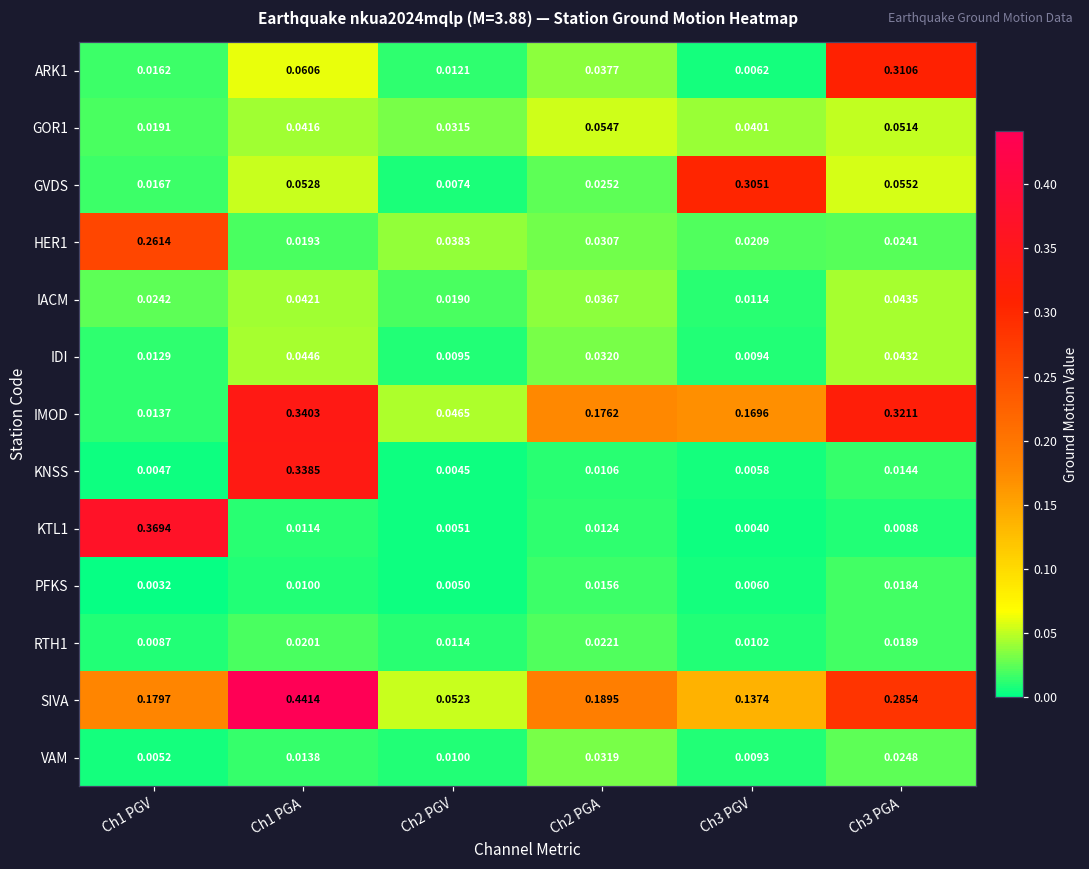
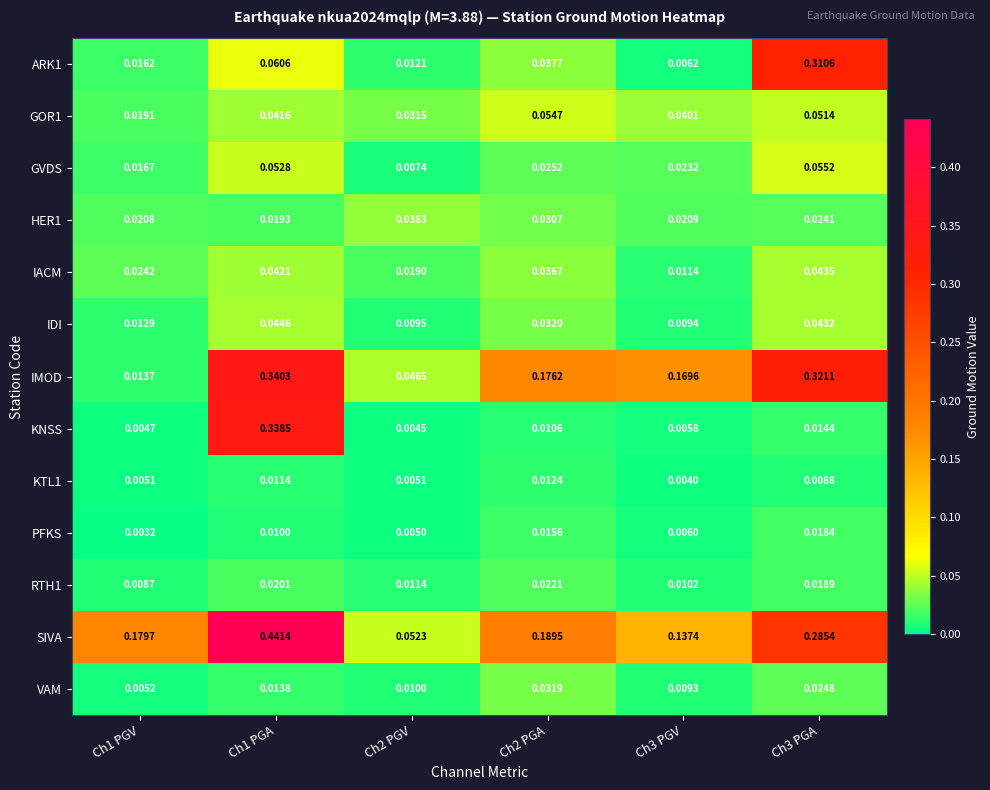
  {
    "ARK1": {
      "Ch1 PGV": 0.0162,
      "Ch1 PGA": 0.0606,
      "Ch2 PGV": 0.0121,
      "Ch2 PGA": 0.0377,
      "Ch3 PGV": 0.0062,
      "Ch3 PGA": 0.3106
    },
    "GOR1": {
      "Ch1 PGV": 0.0191,
      "Ch1 PGA": 0.0416,
      "Ch2 PGV": 0.0315,
      "Ch2 PGA": 0.0547,
      "Ch3 PGV": 0.0401,
      "Ch3 PGA": 0.0514
    },
    "GVDS": {
      "Ch1 PGV": 0.0167,
      "Ch1 PGA": 0.0528,
      "Ch2 PGV": 0.0074,
      "Ch2 PGA": 0.0252,
-     "Ch3 PGV": 0.3051,
+     "Ch3 PGV": 0.0232,
      "Ch3 PGA": 0.0552
    },
    "HER1": {
-     "Ch1 PGV": 0.2614,
+     "Ch1 PGV": 0.0208,
      "Ch1 PGA": 0.0193,
      "Ch2 PGV": 0.0383,
      "Ch2 PGA": 0.0307,
      "Ch3 PGV": 0.0209,
      "Ch3 PGA": 0.0241
    },
    "IACM": {
      "Ch1 PGV": 0.0242,
      "Ch1 PGA": 0.0421,
      "Ch2 PGV": 0.0190,
      "Ch2 PGA": 0.0367,
      "Ch3 PGV": 0.0114,
      "Ch3 PGA": 0.0435
    },
    "IDI": {
      "Ch1 PGV": 0.0129,
      "Ch1 PGA": 0.0446,
      "Ch2 PGV": 0.0095,
      "Ch2 PGA": 0.0320,
      "Ch3 PGV": 0.0094,
      "Ch3 PGA": 0.0432
    },
    "IMOD": {
      "Ch1 PGV": 0.0137,
      "Ch1 PGA": 0.3403,
      "Ch2 PGV": 0.0465,
      "Ch2 PGA": 0.1762,
      "Ch3 PGV": 0.1696,
      "Ch3 PGA": 0.3211
    },
    "KNSS": {
      "Ch1 PGV": 0.0047,
      "Ch1 PGA": 0.3385,
      "Ch2 PGV": 0.0045,
      "Ch2 PGA": 0.0106,
      "Ch3 PGV": 0.0058,
      "Ch3 PGA": 0.0144
    },
    "KTL1": {
-     "Ch1 PGV": 0.3694,
+     "Ch1 PGV": 0.0051,
      "Ch1 PGA": 0.0114,
      "Ch2 PGV": 0.0051,
      "Ch2 PGA": 0.0124,
      "Ch3 PGV": 0.0040,
      "Ch3 PGA": 0.0088
    },
    "PFKS": {
      "Ch1 PGV": 0.0032,
      "Ch1 PGA": 0.0100,
      "Ch2 PGV": 0.0050,
      "Ch2 PGA": 0.0156,
      "Ch3 PGV": 0.0060,
      "Ch3 PGA": 0.0184
    },
    "RTH1": {
      "Ch1 PGV": 0.0087,
      "Ch1 PGA": 0.0201,
      "Ch2 PGV": 0.0114,
      "Ch2 PGA": 0.0221,
      "Ch3 PGV": 0.0102,
      "Ch3 PGA": 0.0189
    },
    "SIVA": {
      "Ch1 PGV": 0.1797,
      "Ch1 PGA": 0.4414,
      "Ch2 PGV": 0.0523,
      "Ch2 PGA": 0.1895,
      "Ch3 PGV": 0.1374,
      "Ch3 PGA": 0.2854
    },
    "VAM": {
      "Ch1 PGV": 0.0052,
      "Ch1 PGA": 0.0138,
      "Ch2 PGV": 0.0100,
      "Ch2 PGA": 0.0319,
      "Ch3 PGV": 0.0093,
      "Ch3 PGA": 0.0248
    }
  }
